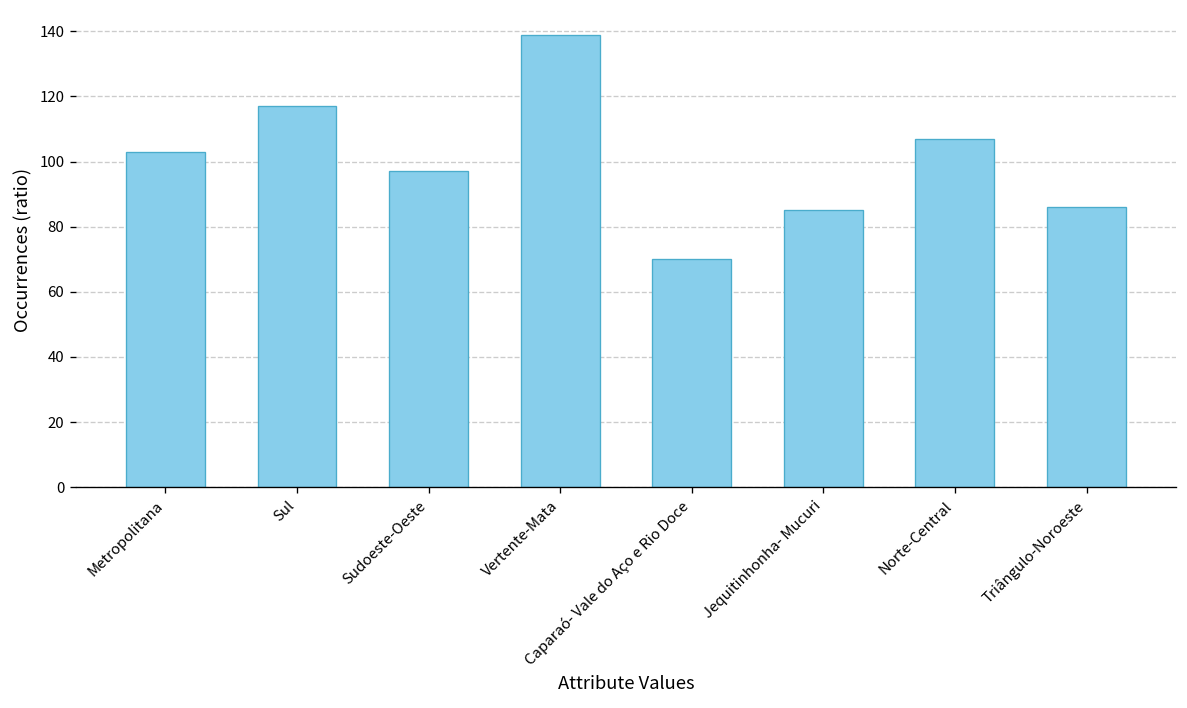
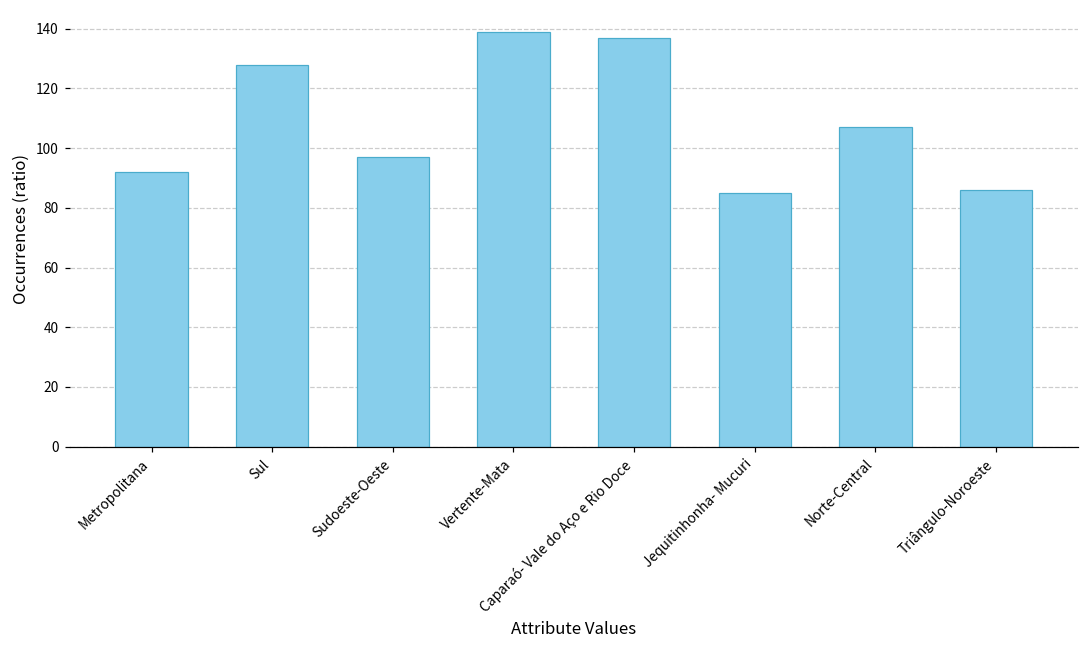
  {
-   "Metropolitana": 103,
-   "Sul": 117,
+   "Metropolitana": 92,
+   "Sul": 128,
    "Sudoeste-Oeste": 97,
    "Vertente-Mata": 139,
-   "Caparaó- Vale do Aço e Rio Doce": 70,
+   "Caparaó- Vale do Aço e Rio Doce": 137,
    "Jequitinhonha- Mucuri": 85,
    "Norte-Central": 107,
    "Triângulo-Noroeste": 86
  }
